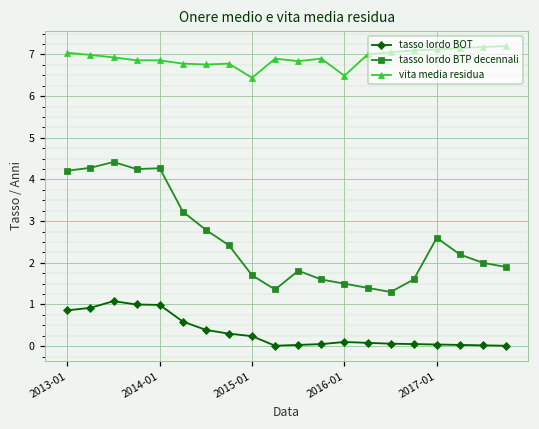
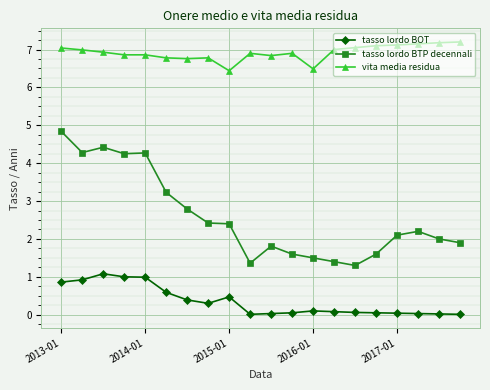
  {
    "tasso lordo BOT": {
      "2013-01": 0.9,
      "2014-01": 1.0,
-     "2015-01": 0.2,
+     "2015-01": 0.5,
      "2016-01": 0.1,
      "2017-01": 0.0
    },
    "tasso lordo BTP decennali": {
-     "2013-01": 4.2,
+     "2013-01": 4.8,
      "2014-01": 4.3,
-     "2015-01": 1.7,
+     "2015-01": 2.4,
      "2016-01": 1.5,
-     "2017-01": 2.6
+     "2017-01": 2.1
    },
    "vita media residua": {
      "2013-01": 7.0,
      "2014-01": 6.9,
      "2015-01": 6.4,
      "2016-01": 6.5
    }
  }
